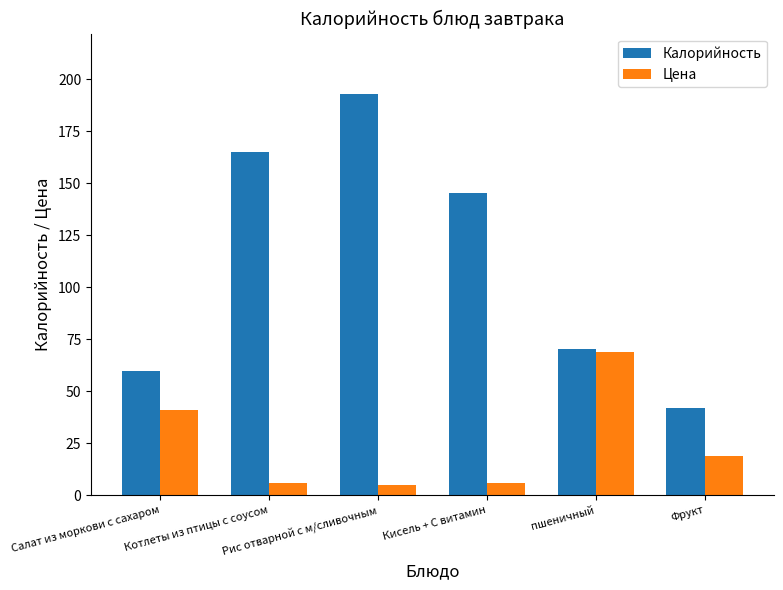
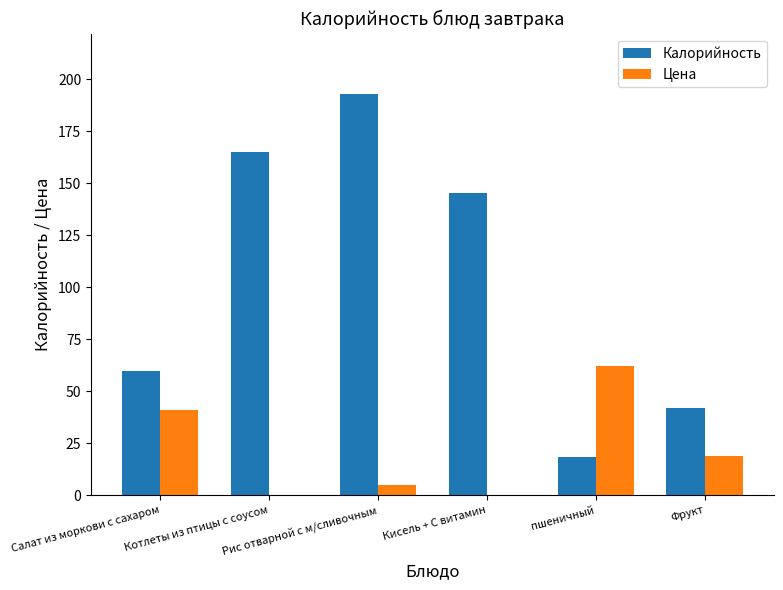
  {
    "Калорийность": {
      "Салат из моркови с сахаром": 60,
      "Котлеты из птицы с соусом": 165,
      "Рис отварной с м/сливочным": 193,
      "Кисель + С витамин": 146,
-     "пшеничный": 70,
+     "пшеничный": 18,
      "Фрукт": 42
    },
    "Цена": {
      "Салат из моркови с сахаром": 41,
-     "Котлеты из птицы с соусом": 6,
+     "Котлеты из птицы с соусом": 0,
      "Рис отварной с м/сливочным": 5,
-     "Кисель + С витамин": 6,
-     "пшеничный": 69,
+     "Кисель + С витамин": 0,
+     "пшеничный": 62,
      "Фрукт": 19
    }
  }
